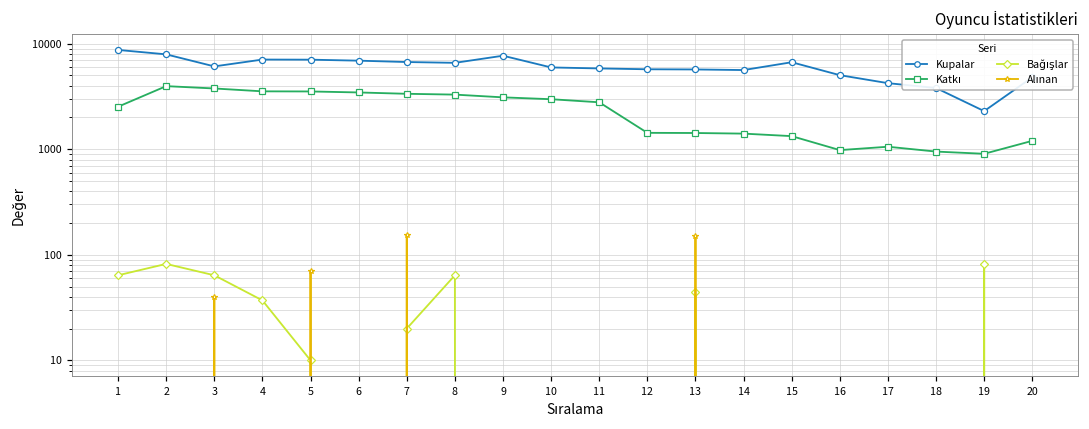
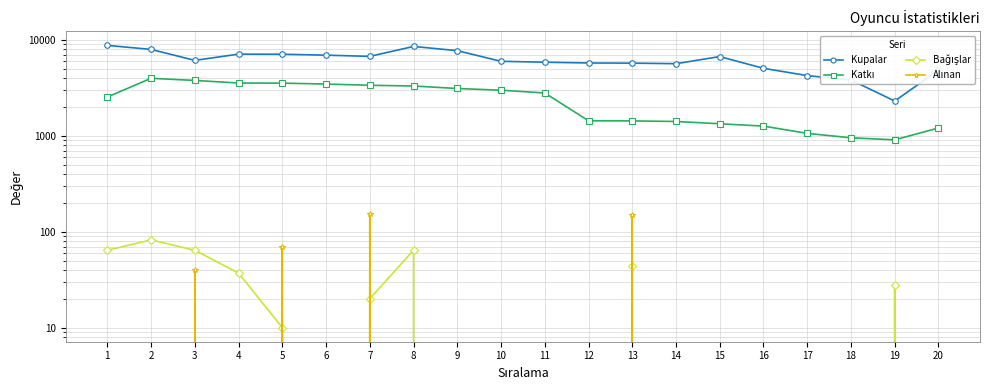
  {
    "Kupalar": {
      "1": 9000,
      "2": 8000,
      "3": 6000,
      "4": 7000,
      "5": 7000,
      "6": 7000,
      "7": 7000,
-     "8": 7000,
+     "8": 9000,
      "9": 8000,
      "10": 6000,
      "11": 6000,
      "12": 6000,
      "13": 6000,
      "14": 6000,
      "15": 7000,
      "16": 5000,
      "17": 4000,
      "19": 2300
    },
    "Katkı": {
      "1": 2500,
      "2": 4000,
      "3": 3800,
      "4": 3500,
      "5": 3500,
      "6": 3500,
      "7": 3400,
      "8": 3300,
      "9": 3100,
      "10": 3000,
      "11": 2800,
      "12": 1400,
      "13": 1400,
      "14": 1400,
      "15": 1300,
-     "16": 1000,
+     "16": 1300,
      "17": 1100,
      "18": 1000,
      "19": 900,
      "20": 1200
    },
    "Bağışlar": {
      "1": 60,
      "2": 80,
      "3": 60,
      "4": 37,
      "5": 10,
      "7": 20,
      "8": 60,
      "13": 40,
-     "19": 80
+     "19": 28
    },
    "Alınan": {
      "3": 40,
      "5": 70,
      "7": 150,
      "13": 150
    }
  }
